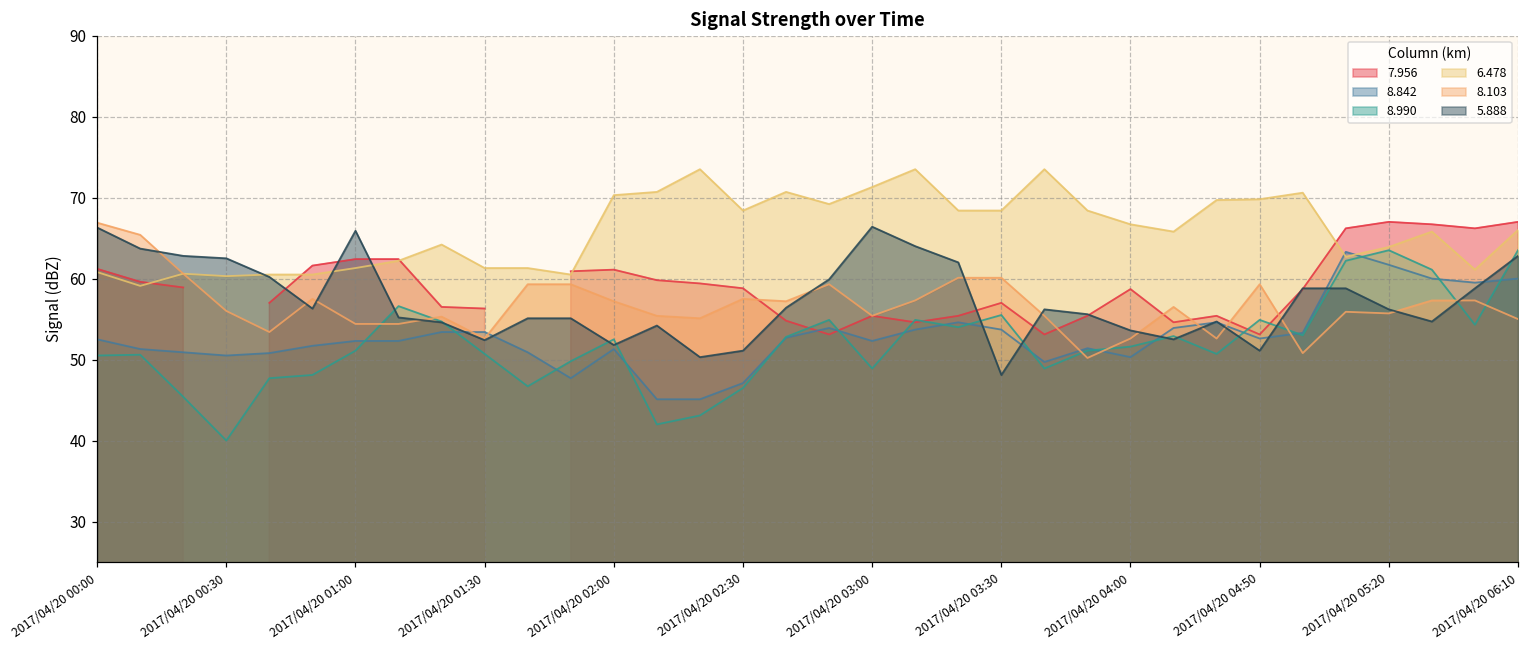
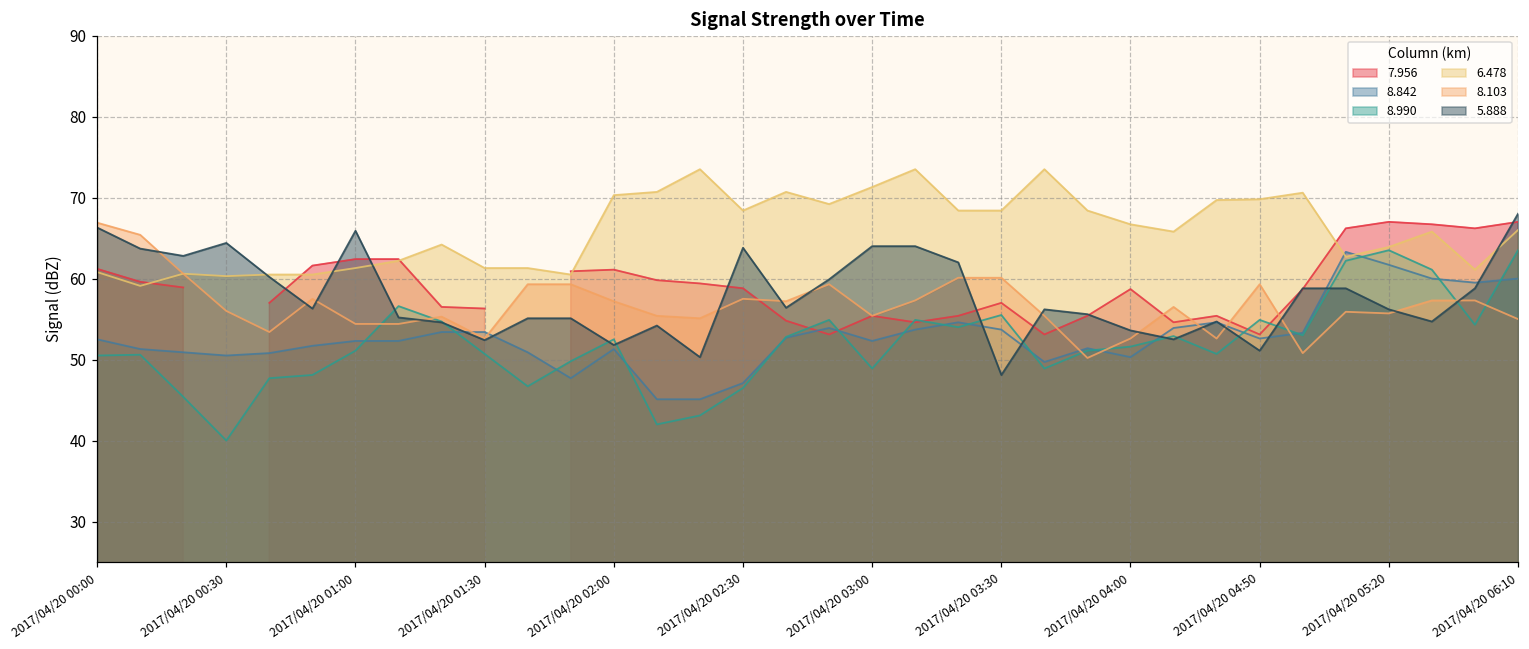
  {
    "5.888": {
      "2017/04/20 00:00": 66,
-     "2017/04/20 00:30": 63,
+     "2017/04/20 00:30": 64,
      "2017/04/20 01:00": 66,
      "2017/04/20 02:00": 52,
-     "2017/04/20 02:30": 51,
-     "2017/04/20 03:00": 66,
+     "2017/04/20 02:30": 64,
+     "2017/04/20 03:00": 64,
      "2017/04/20 03:30": 48,
      "2017/04/20 04:00": 54,
      "2017/04/20 04:50": 51,
      "2017/04/20 05:20": 56,
-     "2017/04/20 06:10": 63
+     "2017/04/20 06:10": 68
    }
  }
